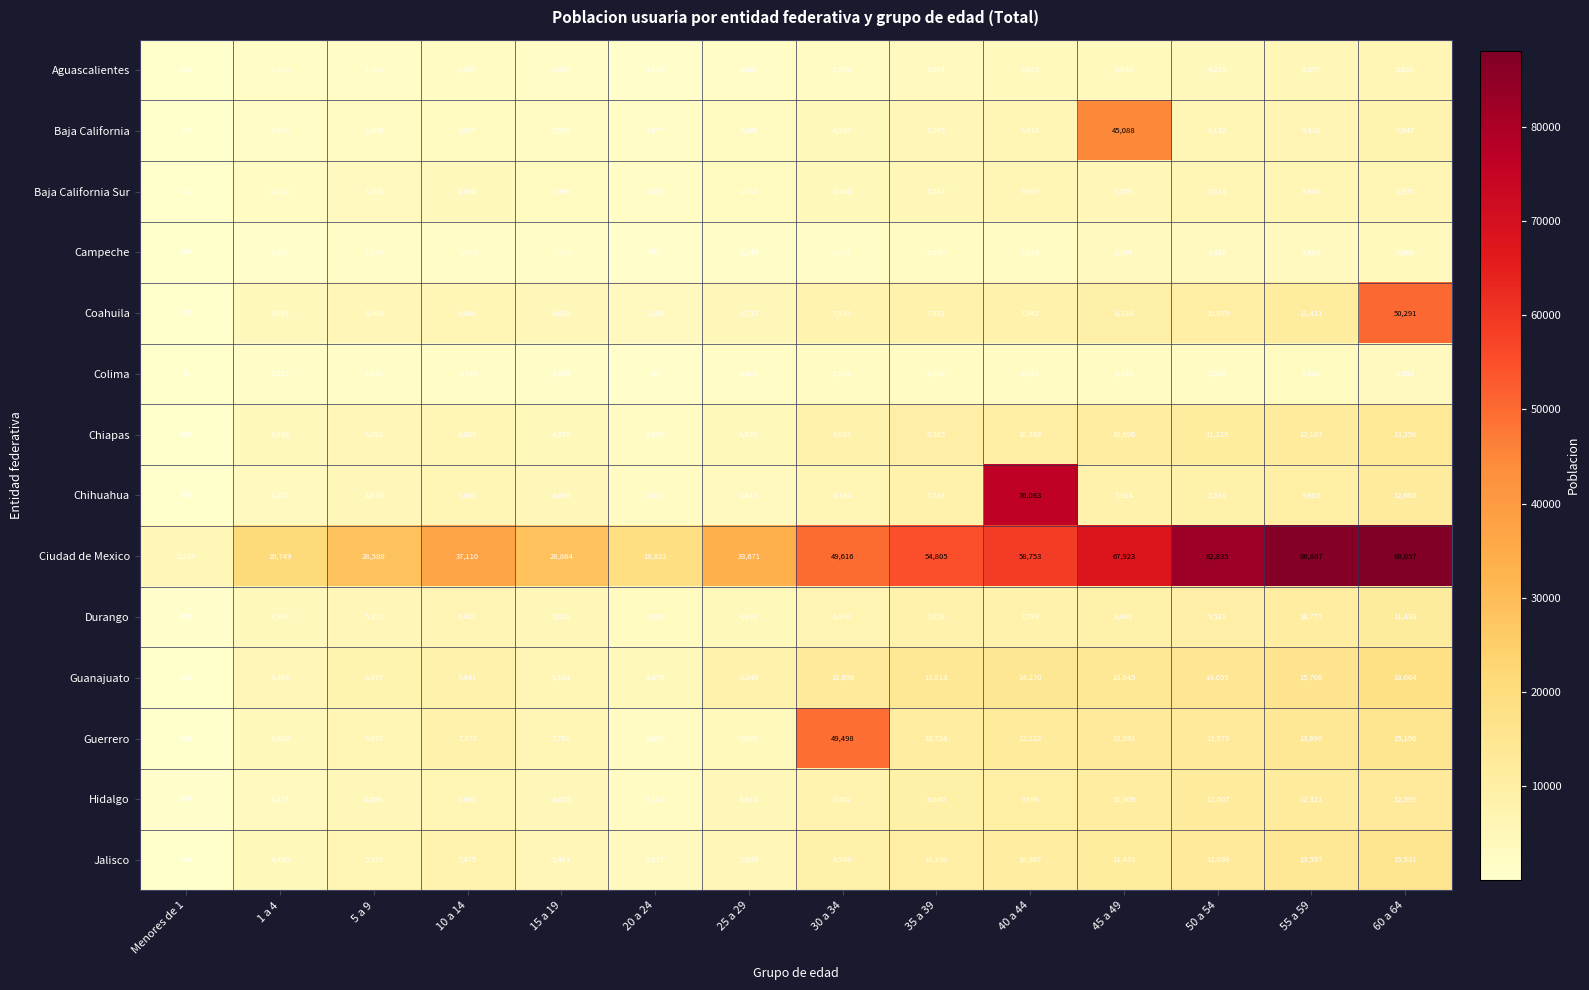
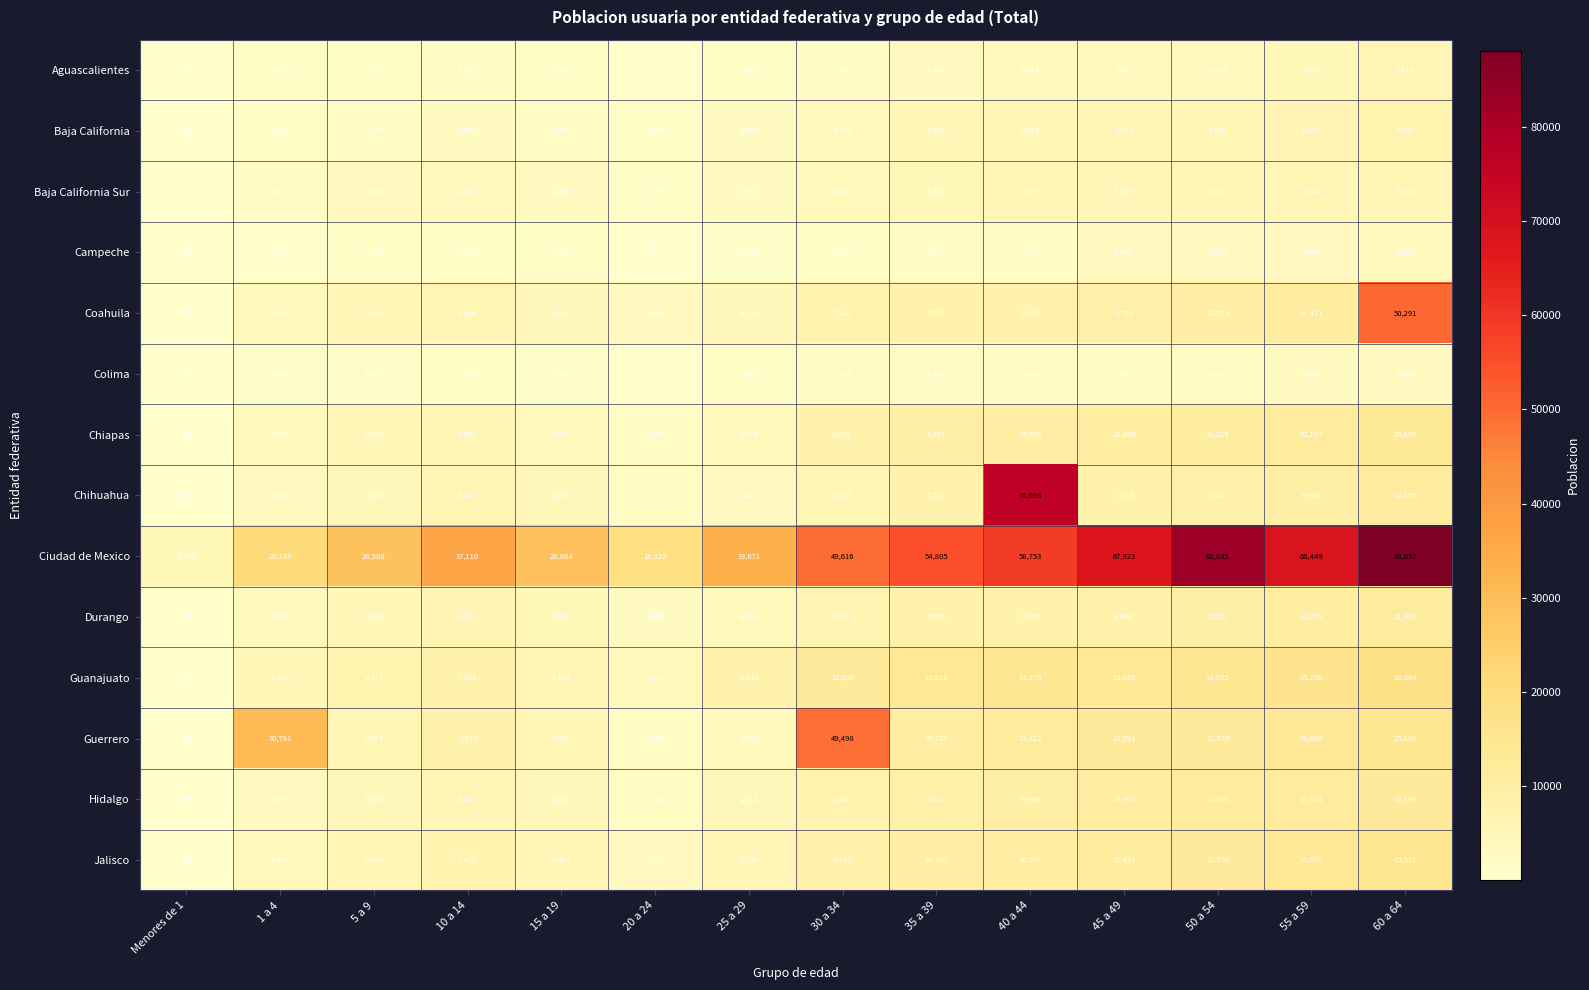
  {
    "Aguascalientes": {
      "Menores de 1": "212",
      "1 a 4": "1,650",
      "5 a 9": "1,908",
      "10 a 14": "2,267",
      "15 a 19": "1,920",
      "20 a 24": "1,114",
      "25 a 29": "1,660",
      "30 a 34": "2,596",
      "35 a 39": "3,304",
      "40 a 44": "3,615",
      "45 a 49": "3,630",
      "50 a 54": "4,213",
      "55 a 59": "4,997",
      "60 a 64": "5,618"
    },
    "Baja California": {
      "Menores de 1": "183",
      "1 a 4": "2,018",
      "5 a 9": "2,406",
      "10 a 14": "3,037",
      "15 a 19": "2,529",
      "20 a 24": "1,977",
      "25 a 29": "3,060",
      "30 a 34": "4,534",
      "35 a 39": "5,265",
      "40 a 44": "5,613",
-     "45 a 49": "45,088",
+     "45 a 49": "5,721",
      "50 a 54": "6,132",
      "55 a 59": "6,416",
      "60 a 64": "7,047"
    },
    "Baja California Sur": {
      "Menores de 1": "152",
      "1 a 4": "2,672",
      "5 a 9": "3,506",
      "10 a 14": "4,094",
      "15 a 19": "2,966",
      "20 a 24": "1,595",
      "25 a 29": "2,882",
      "30 a 34": "4,480",
      "35 a 39": "5,247",
      "40 a 44": "5,697",
      "45 a 49": "5,529",
      "50 a 54": "5,811",
      "55 a 59": "5,942",
      "60 a 64": "5,935"
    },
    "Campeche": {
      "Menores de 1": "205",
      "1 a 4": "1,072",
      "5 a 9": "1,479",
      "10 a 14": "1,789",
      "15 a 19": "1,523",
      "20 a 24": "810",
      "25 a 29": "1,146",
      "30 a 34": "2,077",
      "35 a 39": "2,530",
      "40 a 44": "2,814",
      "45 a 49": "3,194",
      "50 a 54": "3,433",
      "55 a 59": "3,483",
      "60 a 64": "3,868"
    },
    "Coahuila": {
      "Menores de 1": "253",
      "1 a 4": "3,891",
      "5 a 9": "5,360",
      "10 a 14": "6,046",
      "15 a 19": "4,621",
      "20 a 24": "3,208",
      "25 a 29": "4,732",
      "30 a 34": "7,542",
      "35 a 39": "7,931",
      "40 a 44": "7,942",
      "45 a 49": "8,728",
      "50 a 54": "10,079",
      "55 a 59": "11,411",
      "60 a 64": "50,291"
    },
    "Colima": {
      "Menores de 1": "93",
      "1 a 4": "1,222",
      "5 a 9": "1,431",
      "10 a 14": "1,740",
      "15 a 19": "1,324",
      "20 a 24": "730",
      "25 a 29": "1,486",
      "30 a 34": "2,563",
      "35 a 39": "2,492",
      "40 a 44": "2,341",
      "45 a 49": "2,392",
      "50 a 54": "2,532",
      "55 a 59": "2,902",
      "60 a 64": "3,504"
    },
    "Chiapas": {
      "Menores de 1": "436",
      "1 a 4": "3,946",
      "5 a 9": "5,292",
      "10 a 14": "6,082",
      "15 a 19": "4,372",
      "20 a 24": "2,323",
      "25 a 29": "4,520",
      "30 a 34": "8,031",
      "35 a 39": "9,385",
      "40 a 44": "10,358",
      "45 a 49": "10,696",
      "50 a 54": "11,229",
      "55 a 59": "12,187",
      "60 a 64": "13,356"
    },
    "Chihuahua": {
      "Menores de 1": "383",
      "1 a 4": "3,227",
      "5 a 9": "4,670",
      "10 a 14": "5,662",
      "15 a 19": "4,699",
      "20 a 24": "2,817",
      "25 a 29": "3,448",
      "30 a 34": "6,184",
      "35 a 39": "7,718",
      "40 a 44": "76,083",
      "45 a 49": "7,914",
      "50 a 54": "8,531",
      "55 a 59": "9,903",
      "60 a 64": "12,065"
    },
    "Ciudad de Mexico": {
      "Menores de 1": "5,238",
      "1 a 4": "20,749",
      "5 a 9": "28,580",
      "10 a 14": "37,110",
      "15 a 19": "28,864",
      "20 a 24": "18,822",
      "25 a 29": "33,671",
      "30 a 34": "49,616",
      "35 a 39": "54,805",
      "40 a 44": "58,753",
      "45 a 49": "67,923",
      "50 a 54": "82,835",
-     "55 a 59": "86,807",
+     "55 a 59": "68,449",
      "60 a 64": "88,057"
    },
    "Durango": {
      "Menores de 1": "658",
      "1 a 4": "3,968",
      "5 a 9": "5,352",
      "10 a 14": "6,423",
      "15 a 19": "5,021",
      "20 a 24": "2,936",
      "25 a 29": "4,398",
      "30 a 34": "6,870",
      "35 a 39": "7,658",
      "40 a 44": "7,799",
      "45 a 49": "8,408",
      "50 a 54": "9,521",
      "55 a 59": "10,775",
      "60 a 64": "11,438"
    },
    "Guanajuato": {
      "Menores de 1": "419",
      "1 a 4": "5,494",
      "5 a 9": "6,977",
      "10 a 14": "7,841",
      "15 a 19": "6,104",
      "20 a 24": "4,470",
      "25 a 29": "8,240",
      "30 a 34": "12,696",
      "35 a 39": "13,813",
      "40 a 44": "14,270",
      "45 a 49": "13,645",
      "50 a 54": "14,655",
      "55 a 59": "15,706",
      "60 a 64": "18,064"
    },
    "Guerrero": {
      "Menores de 1": "348",
-     "1 a 4": "4,010",
+     "1 a 4": "30,791",
      "5 a 9": "6,077",
      "10 a 14": "7,877",
      "15 a 19": "5,761",
      "20 a 24": "2,458",
      "25 a 29": "3,868",
      "30 a 34": "49,498",
      "35 a 39": "10,724",
      "40 a 44": "12,122",
      "45 a 49": "12,591",
      "50 a 54": "12,573",
      "55 a 59": "13,696",
      "60 a 64": "15,196"
    },
    "Hidalgo": {
      "Menores de 1": "684",
      "1 a 4": "3,273",
      "5 a 9": "4,586",
      "10 a 14": "6,008",
      "15 a 19": "4,625",
      "20 a 24": "2,184",
      "25 a 29": "4,614",
      "30 a 34": "7,402",
      "35 a 39": "9,040",
      "40 a 44": "9,996",
      "45 a 49": "10,909",
      "50 a 54": "12,007",
      "55 a 59": "12,321",
      "60 a 64": "12,599"
    },
    "Jalisco": {
      "Menores de 1": "334",
      "1 a 4": "4,430",
      "5 a 9": "5,935",
      "10 a 14": "7,475",
      "15 a 19": "5,481",
      "20 a 24": "3,217",
      "25 a 29": "5,539",
      "30 a 34": "8,540",
      "35 a 39": "10,330",
      "40 a 44": "10,907",
      "45 a 49": "11,431",
      "50 a 54": "12,693",
      "55 a 59": "13,597",
      "60 a 64": "15,531"
    }
  }
